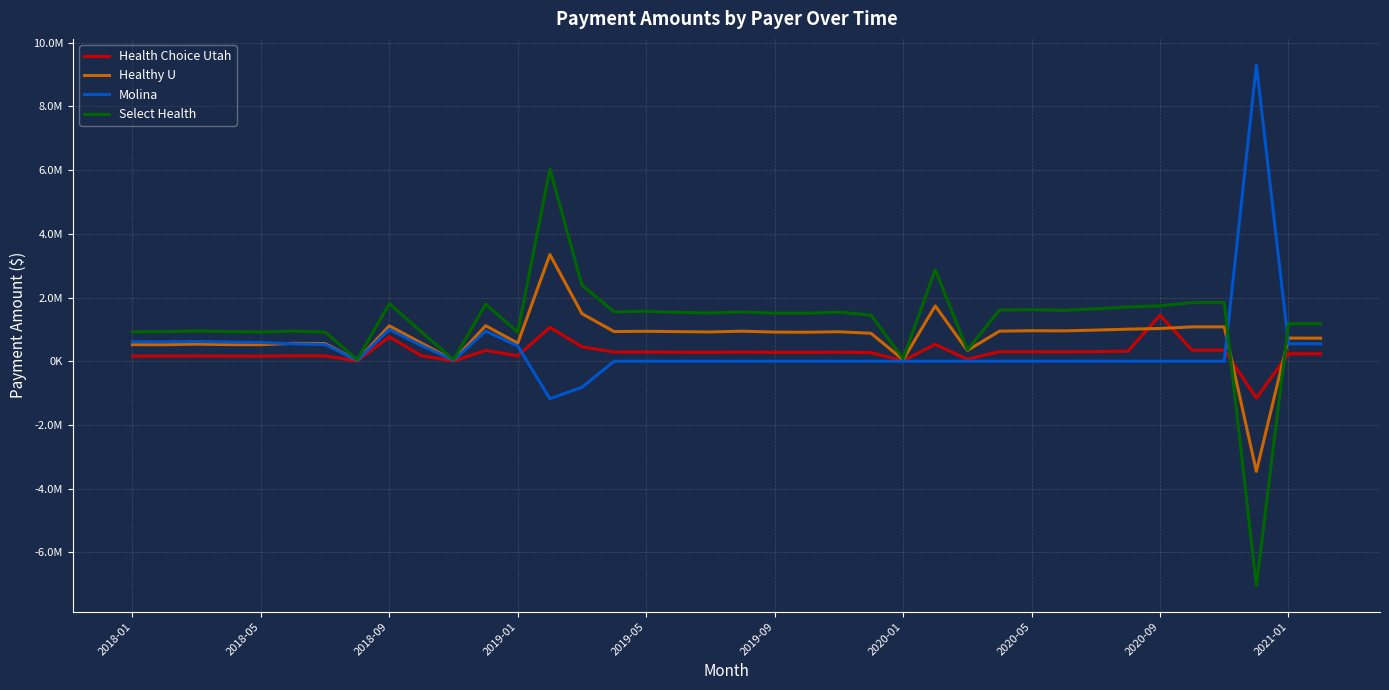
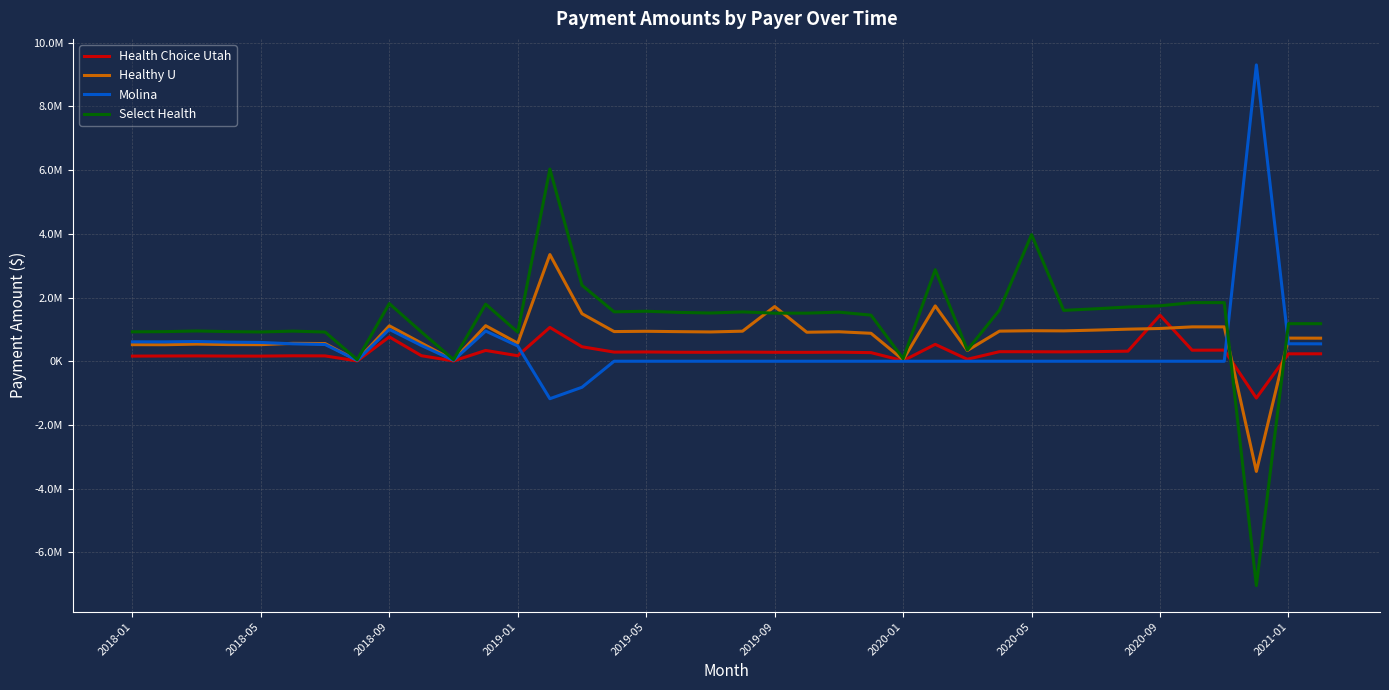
  {
    "Health Choice Utah": {
      "2018-01": 200000,
      "2018-05": 200000,
      "2018-09": 800000,
      "2019-01": 200000,
      "2019-05": 300000,
      "2019-09": 300000,
      "2020-05": 300000,
      "2020-09": 1400000,
      "2021-01": 200000
    },
    "Healthy U": {
      "2018-01": 500000,
      "2018-09": 1100000,
      "2019-01": 600000,
      "2019-05": 900000,
-     "2019-09": 900000,
+     "2019-09": 1700000,
      "2020-05": 1000000,
      "2020-09": 1000000,
      "2021-01": 700000
    },
    "Molina": {
      "2018-01": 600000,
      "2018-09": 1000000,
      "2019-01": 500000,
      "2019-05": 0,
      "2019-09": 0,
      "2020-05": 0,
      "2020-09": 0,
      "2021-01": 500000
    },
    "Select Health": {
      "2018-01": 900000,
      "2018-05": 900000,
      "2018-09": 1800000,
      "2019-01": 900000,
      "2019-05": 1600000,
      "2019-09": 1500000,
-     "2020-05": 1600000,
+     "2020-05": 4000000,
      "2020-09": 1700000,
      "2021-01": 1200000
    }
  }
